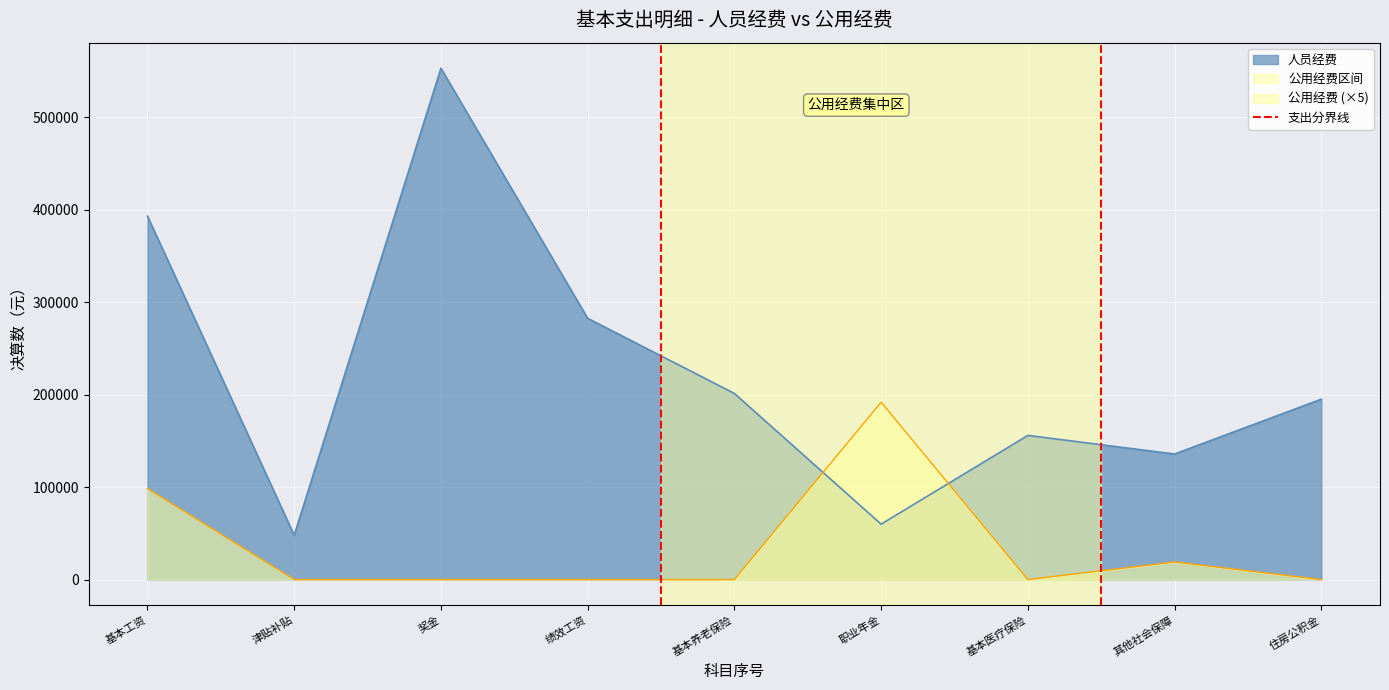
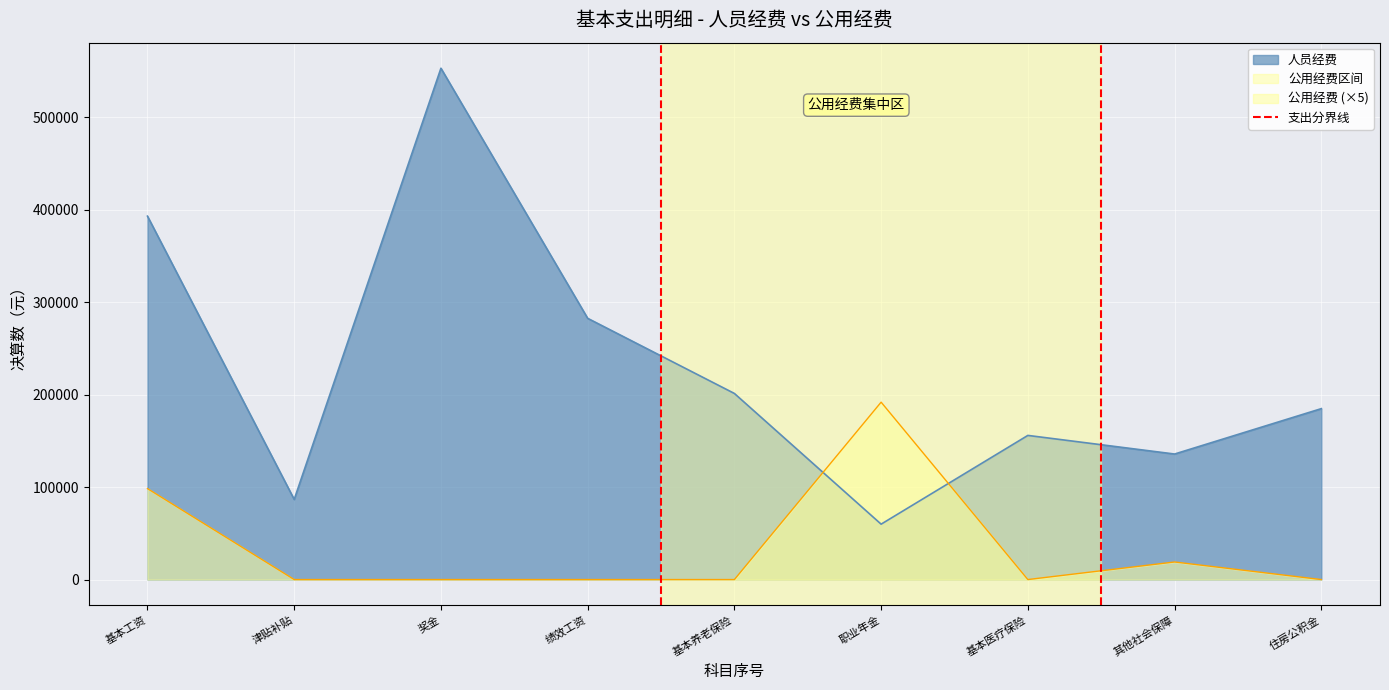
  {
    "人员经费": {
      "基本工资": 390000,
-     "津贴补贴": 50000,
+     "津贴补贴": 90000,
      "奖金": 550000,
      "绩效工资": 280000,
      "其他社会保障": 140000,
-     "住房公积金": 200000
+     "住房公积金": 180000
    },
    "公用经费 (×5)": {
      "基本工资": 100000,
      "津贴补贴": 0,
      "奖金": 0,
      "绩效工资": 0,
      "其他社会保障": 20000,
      "住房公积金": 0
    }
  }
